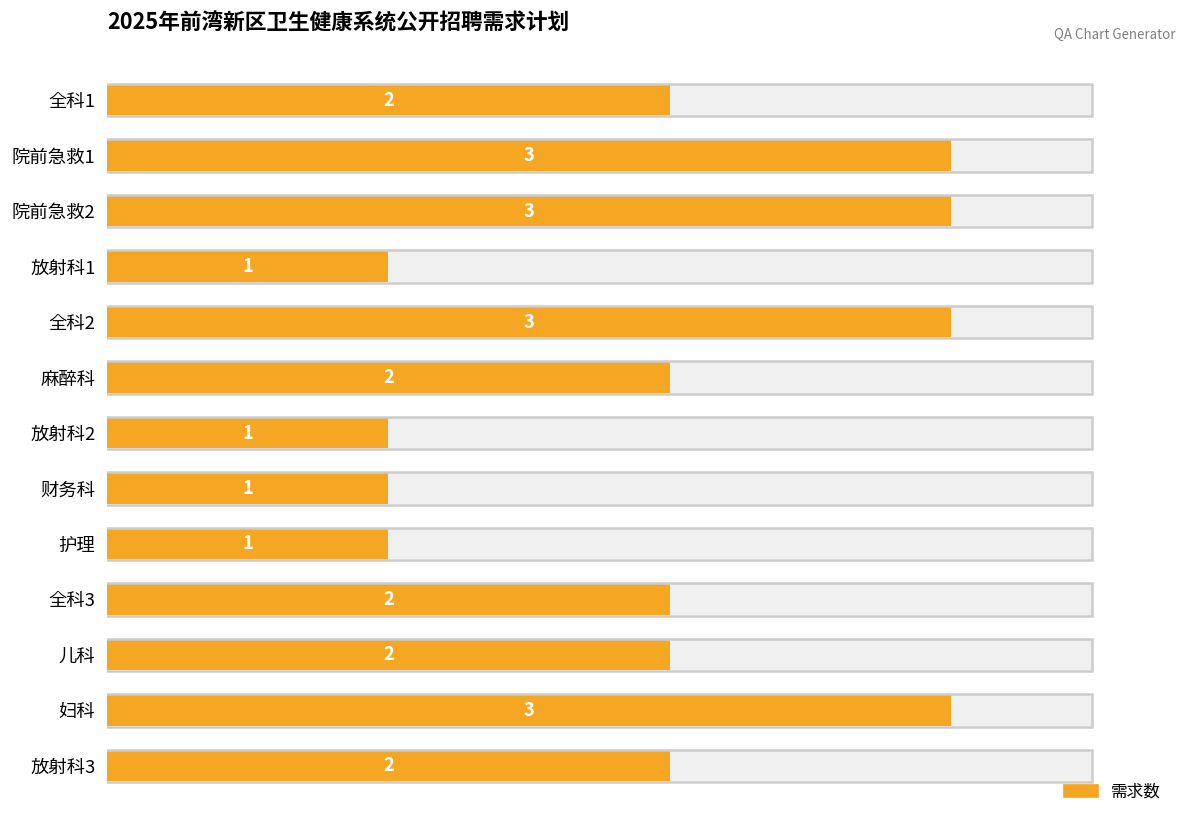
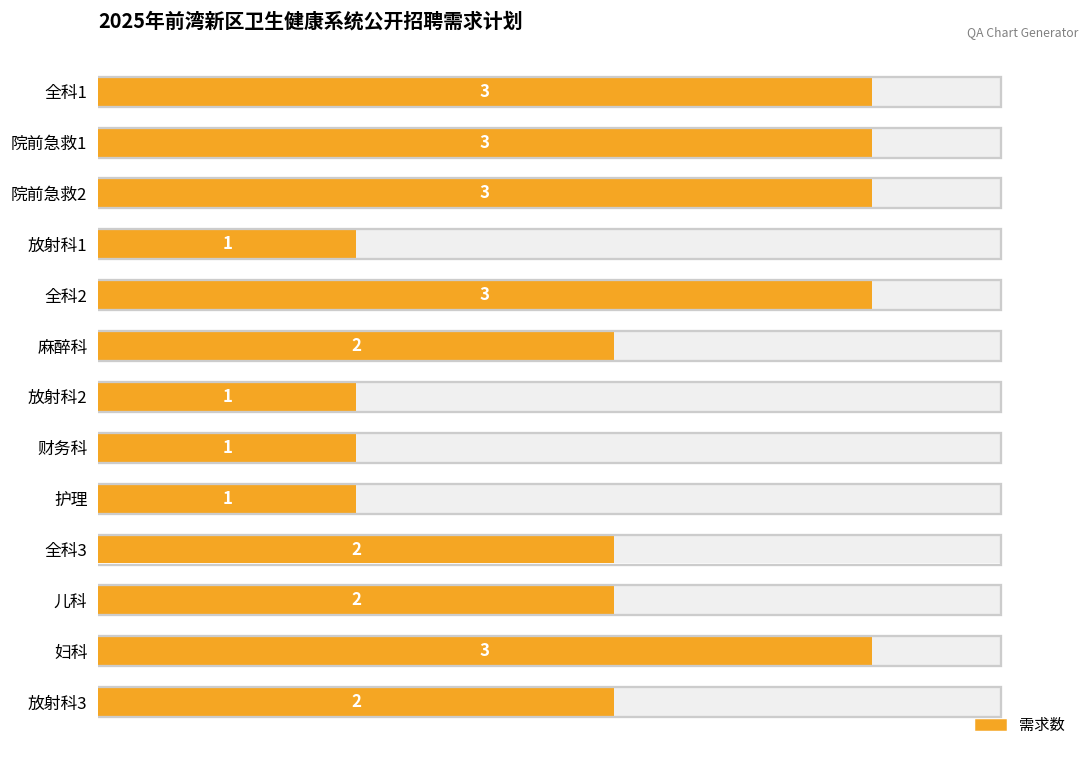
  {
    "需求数": {
-     "全科1": 2
+     "全科1": 3
    }
  }
